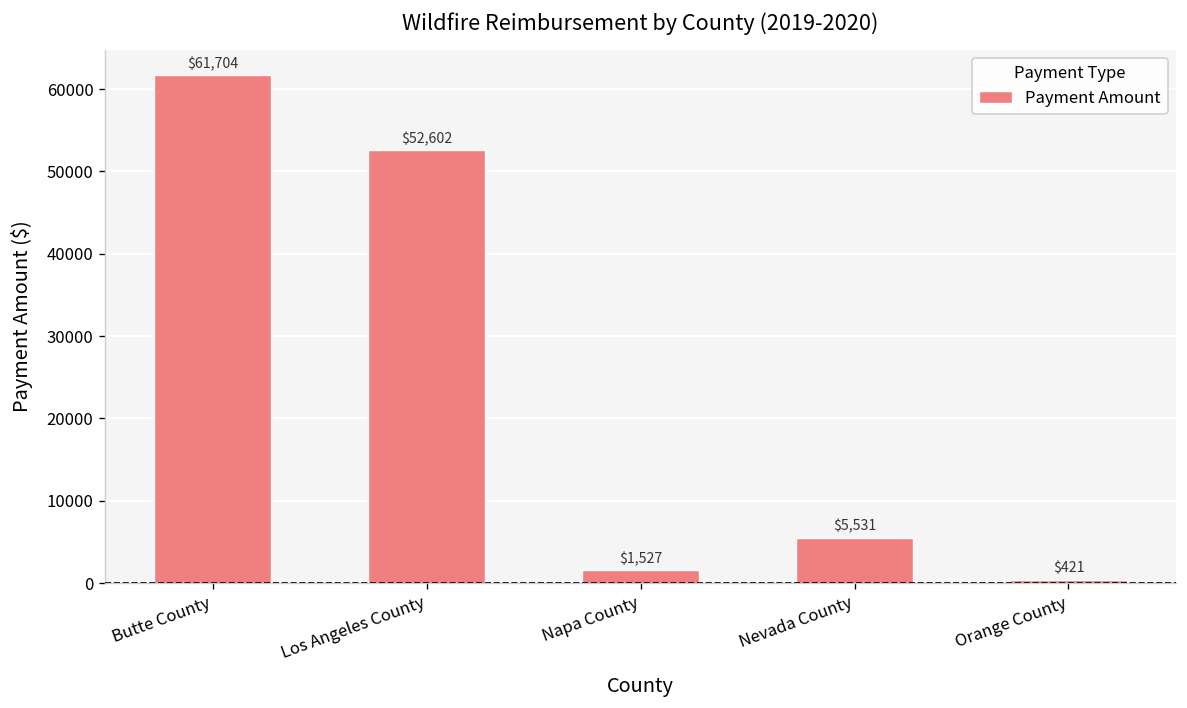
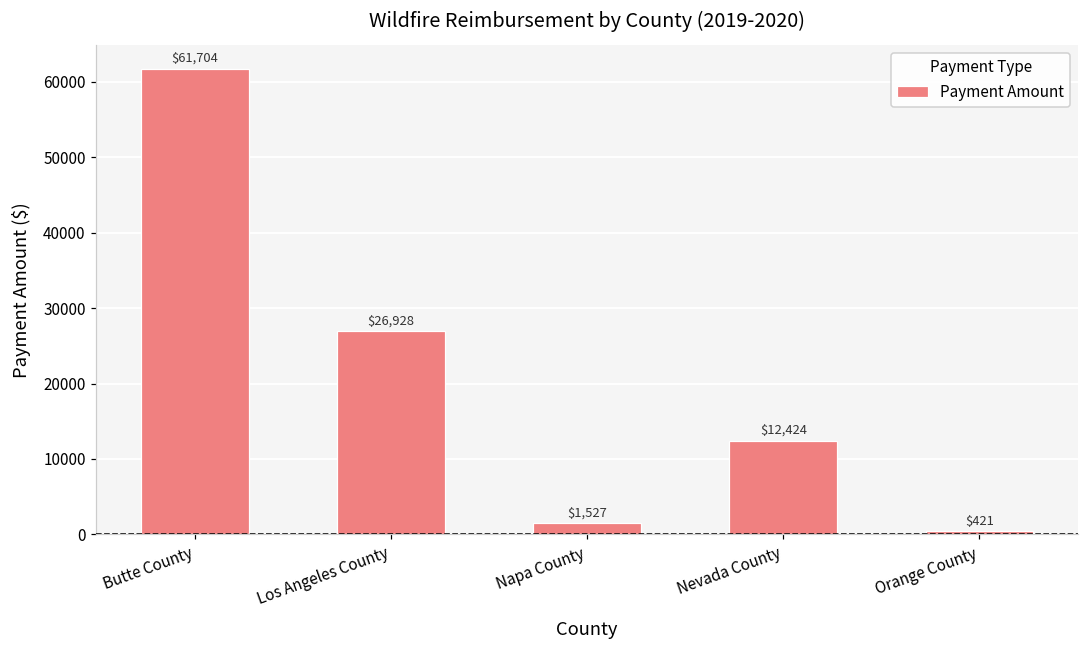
  {
    "Butte County": "$61,704",
-   "Los Angeles County": "$52,602",
+   "Los Angeles County": "$26,928",
    "Napa County": "$1,527",
-   "Nevada County": "$5,531",
+   "Nevada County": "$12,424",
    "Orange County": "$421"
  }
